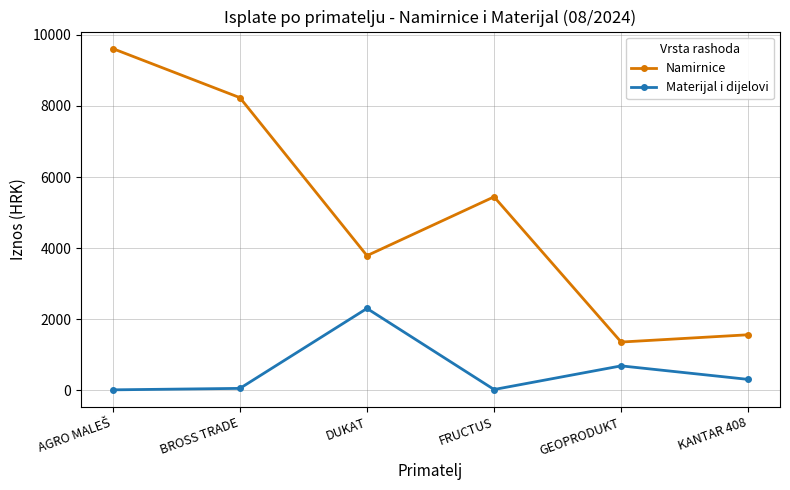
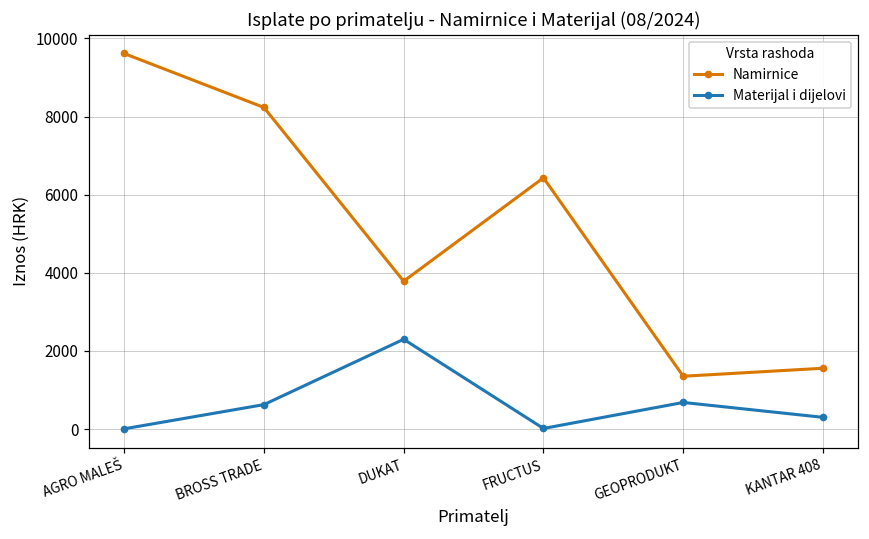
  {
    "Namirnice": {
      "AGRO MALEŠ": 9600,
      "BROSS TRADE": 8200,
      "DUKAT": 3800,
-     "FRUCTUS": 5400,
+     "FRUCTUS": 6400,
      "GEOPRODUKT": 1400,
      "KANTAR 408": 1600
    },
    "Materijal i dijelovi": {
      "AGRO MALEŠ": 0,
-     "BROSS TRADE": 0,
+     "BROSS TRADE": 600,
      "DUKAT": 2300,
      "FRUCTUS": 0,
      "GEOPRODUKT": 700,
      "KANTAR 408": 300
    }
  }
